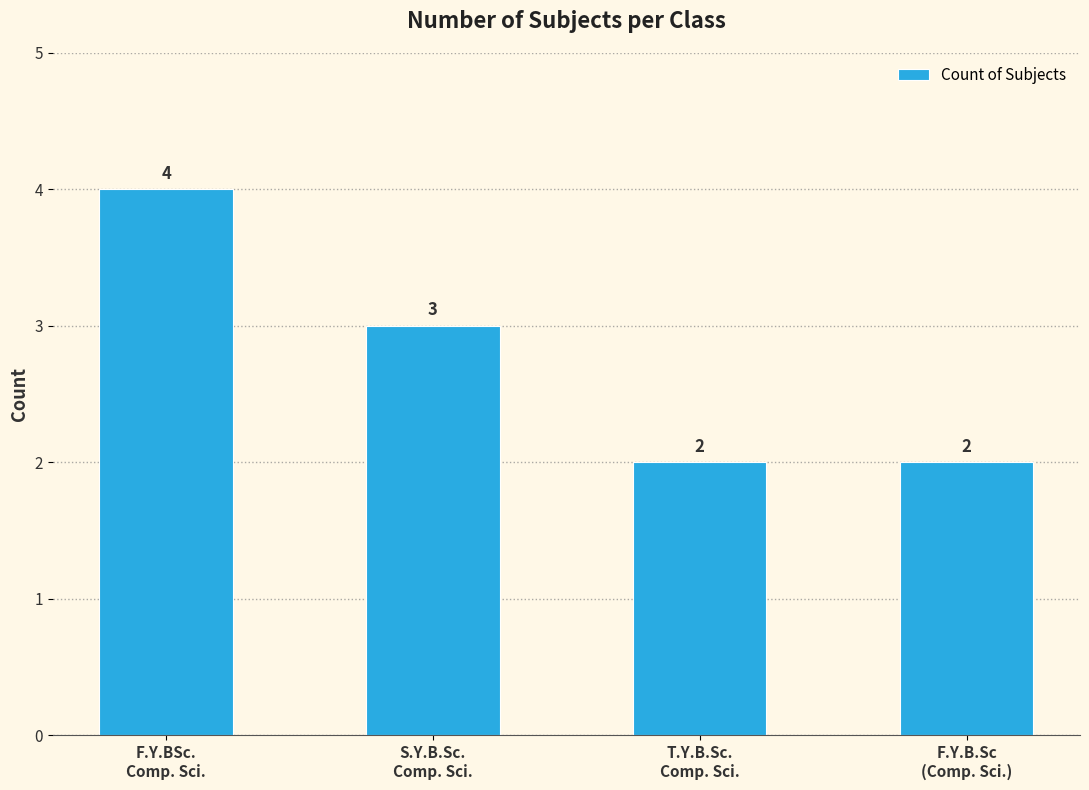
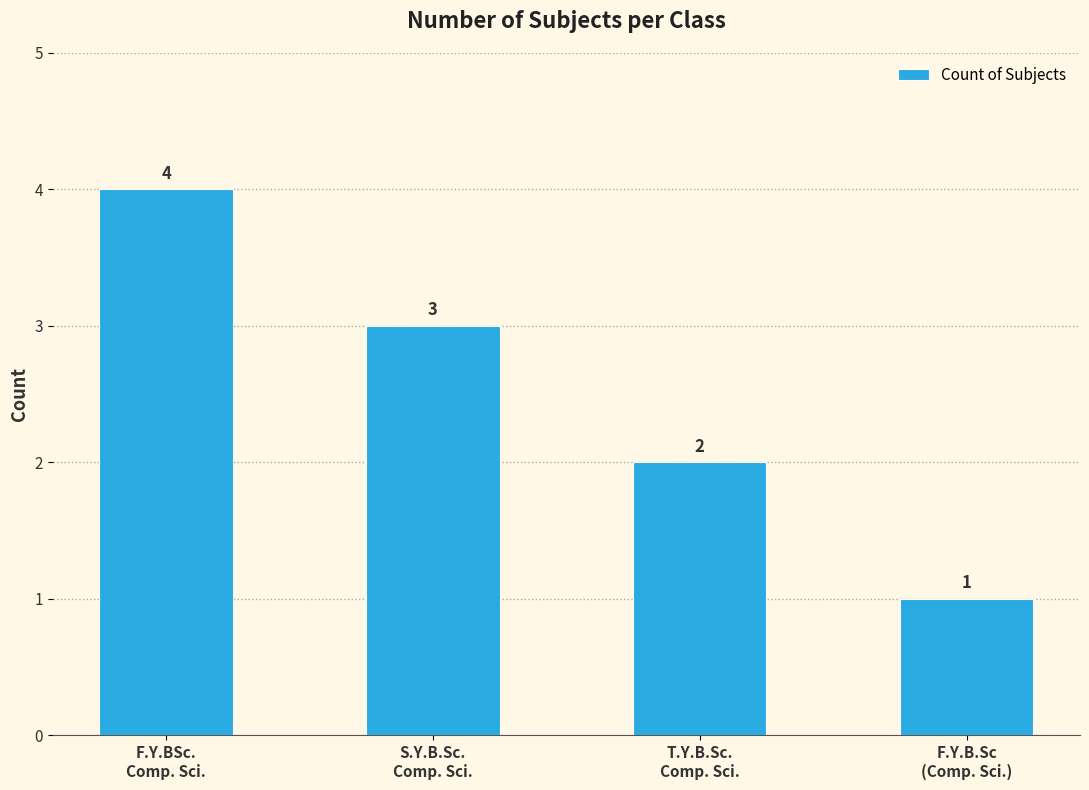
  {
    "F.Y.BSc. Comp. Sci.": 4,
    "S.Y.B.Sc. Comp. Sci.": 3,
    "T.Y.B.Sc. Comp. Sci.": 2,
-   "F.Y.B.Sc (Comp. Sci.)": 2
+   "F.Y.B.Sc (Comp. Sci.)": 1
  }
